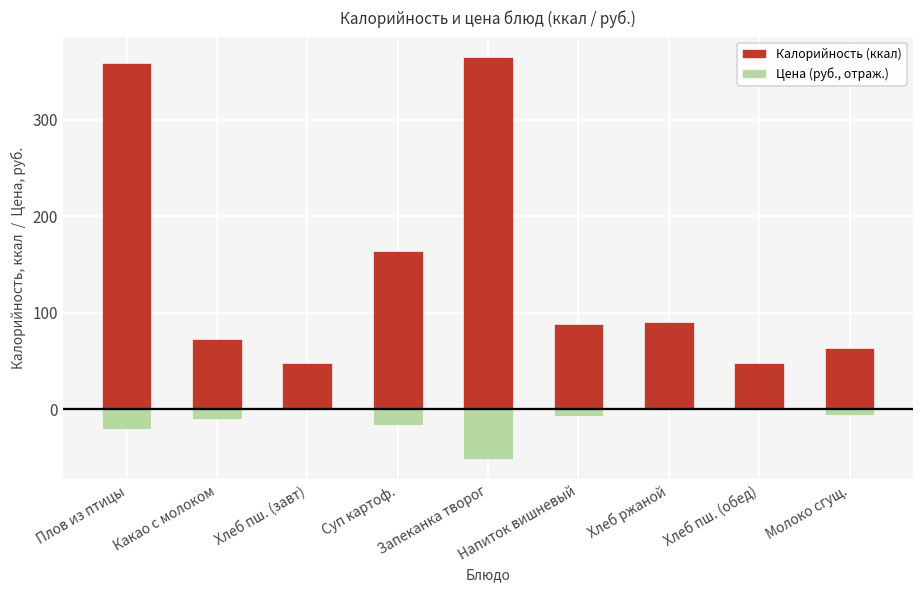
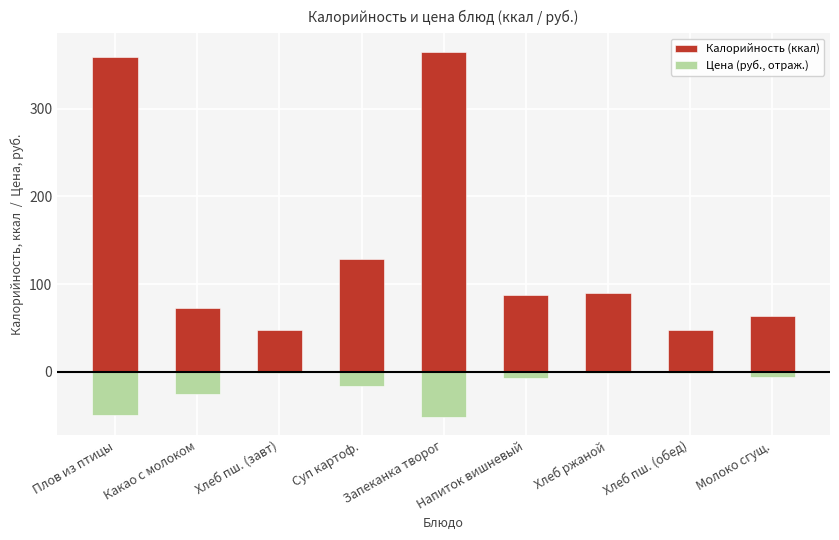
  {
    "Калорийность (ккал)": {
      "Плов из птицы": 360,
      "Какао с молоком": 70,
      "Хлеб пш. (завт)": 50,
-     "Суп картоф.": 160,
+     "Суп картоф.": 130,
      "Запеканка творог": 370,
      "Напиток вишневый": 90,
      "Хлеб ржаной": 90,
      "Хлеб пш. (обед)": 50,
      "Молоко сгущ.": 60
    },
    "Цена (руб., отраж.)": {
-     "Плов из птицы": -20,
-     "Какао с молоком": -10,
+     "Плов из птицы": -50,
+     "Какао с молоком": -30,
      "Суп картоф.": -20,
      "Запеканка творог": -50,
      "Напиток вишневый": -10,
      "Молоко сгущ.": -10
    }
  }
